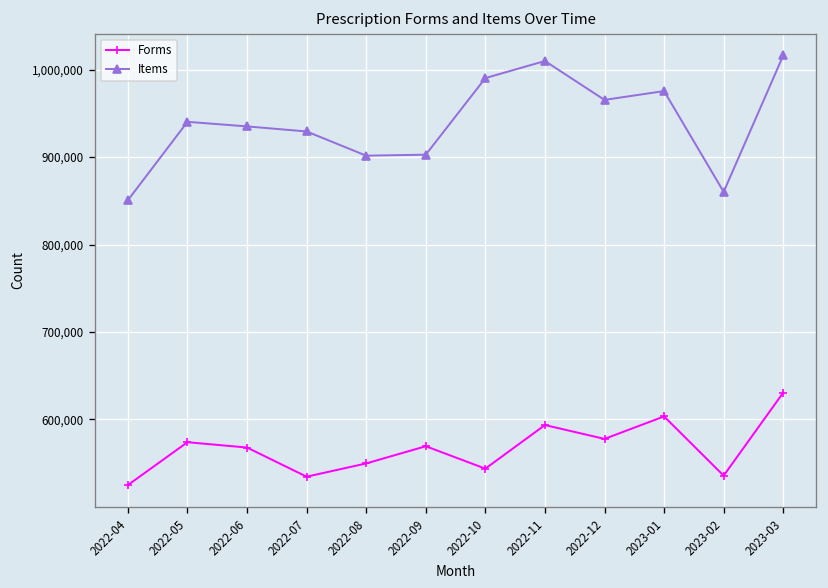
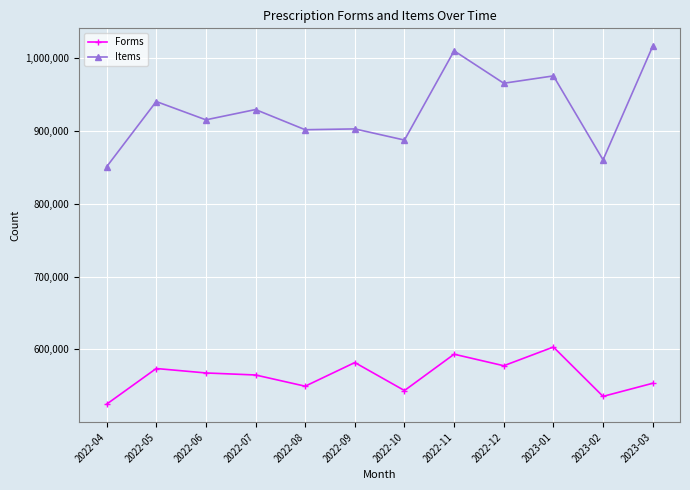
  {
    "Forms": {
      "2022-04": "520,000",
      "2022-05": "570,000",
      "2022-06": "570,000",
-     "2022-07": "530,000",
+     "2022-07": "560,000",
      "2022-08": "550,000",
-     "2022-09": "570,000",
+     "2022-09": "580,000",
      "2022-10": "540,000",
      "2022-11": "590,000",
      "2022-12": "580,000",
      "2023-01": "600,000",
      "2023-02": "540,000",
-     "2023-03": "630,000"
+     "2023-03": "550,000"
    },
    "Items": {
      "2022-04": "850,000",
      "2022-05": "940,000",
-     "2022-06": "940,000",
+     "2022-06": "920,000",
      "2022-07": "930,000",
      "2022-08": "900,000",
      "2022-09": "900,000",
-     "2022-10": "990,000",
+     "2022-10": "890,000",
      "2022-11": "1,010,000",
      "2022-12": "970,000",
      "2023-01": "980,000",
      "2023-02": "860,000",
      "2023-03": "1,020,000"
    }
  }
